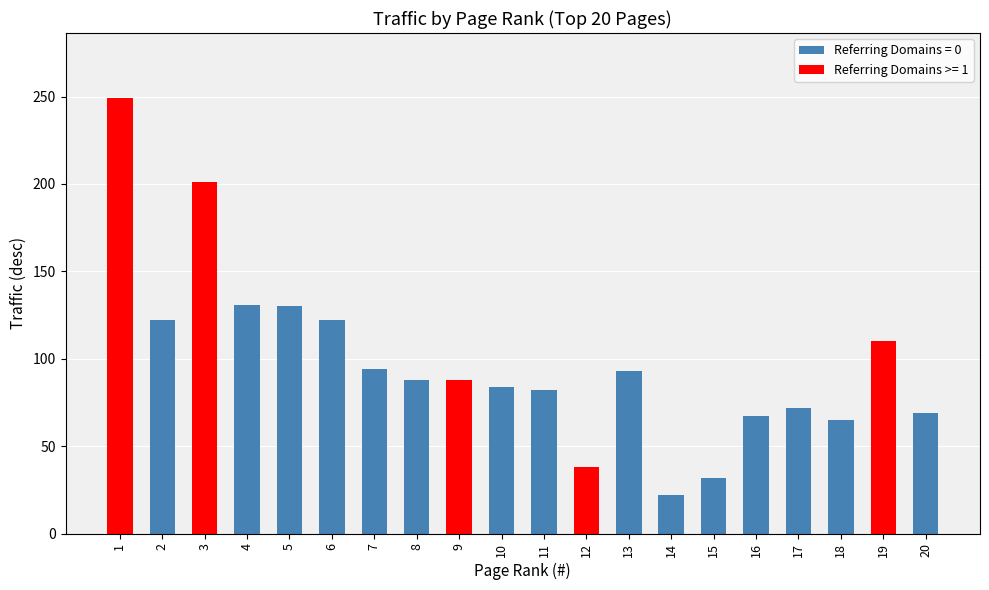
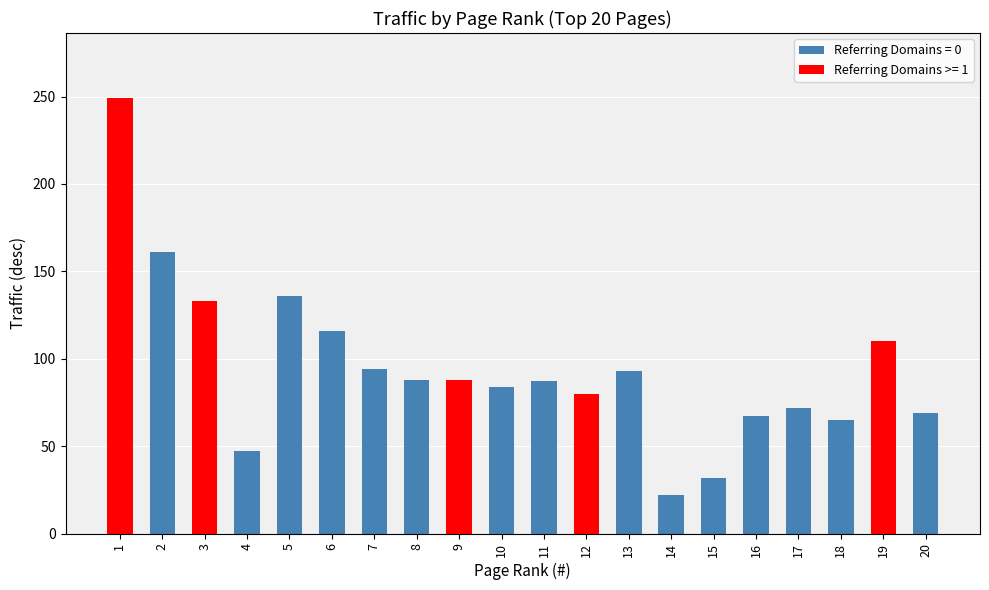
  {
    "1": 249,
-   "2": 122,
-   "3": 201,
-   "4": 131,
-   "5": 130,
-   "6": 122,
+   "2": 161,
+   "3": 133,
+   "4": 47,
+   "5": 136,
+   "6": 116,
    "7": 94,
    "8": 88,
    "9": 88,
    "10": 84,
-   "11": 82,
-   "12": 38,
+   "11": 87,
+   "12": 80,
    "13": 93,
    "14": 22,
    "15": 32,
    "16": 67,
    "17": 72,
    "18": 65,
    "19": 110,
    "20": 69
  }
